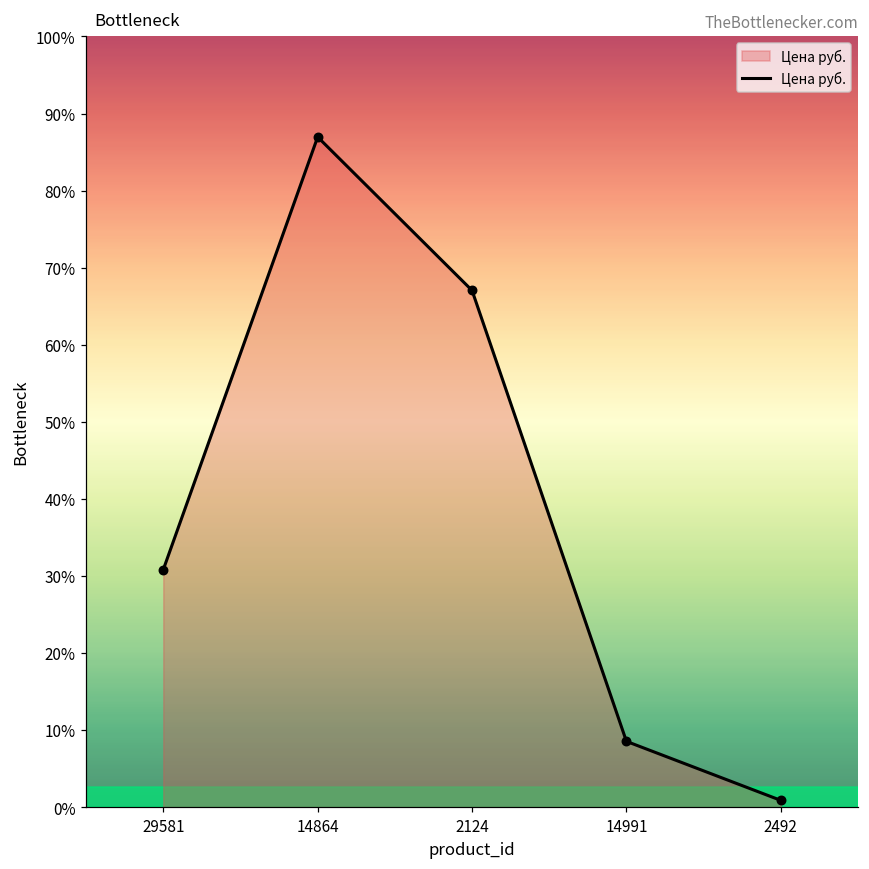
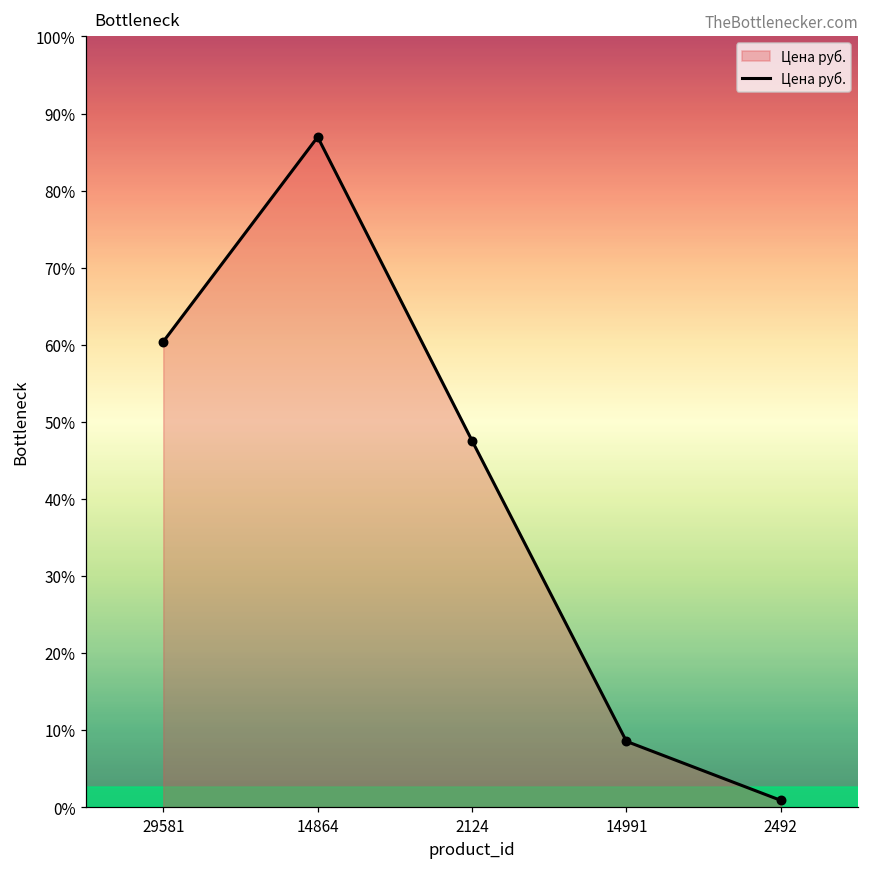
  {
-   "29581": "31%",
+   "29581": "60%",
    "14864": "87%",
-   "2124": "67%",
+   "2124": "48%",
    "14991": "9%"
  }
